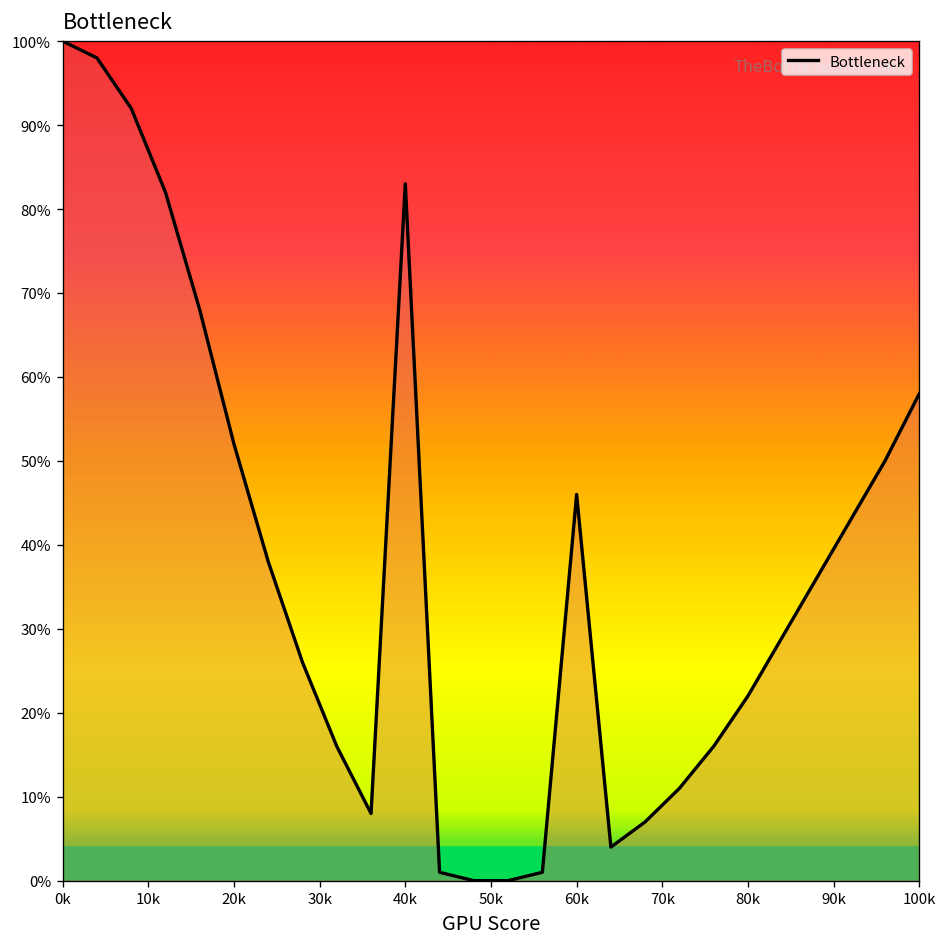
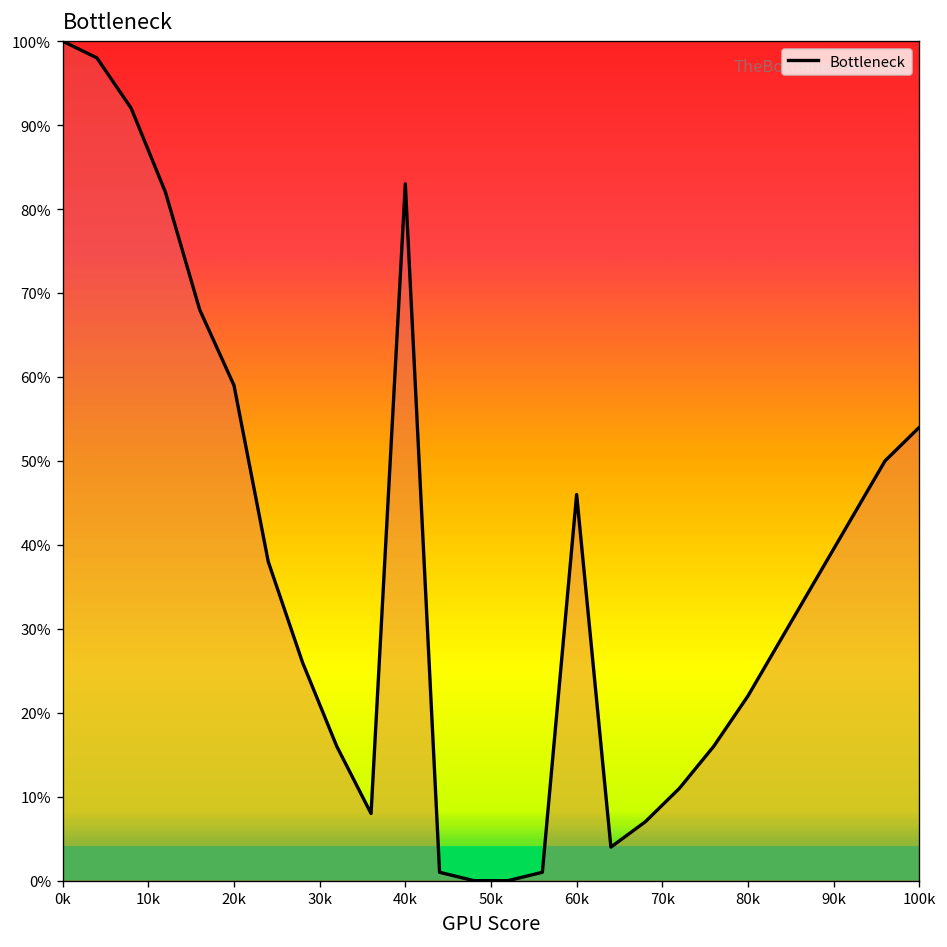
  {
    "0k": "100%",
-   "20k": "52%",
+   "20k": "59%",
    "40k": "83%",
    "60k": "46%",
    "80k": "22%",
-   "100k": "58%"
+   "100k": "54%"
  }
